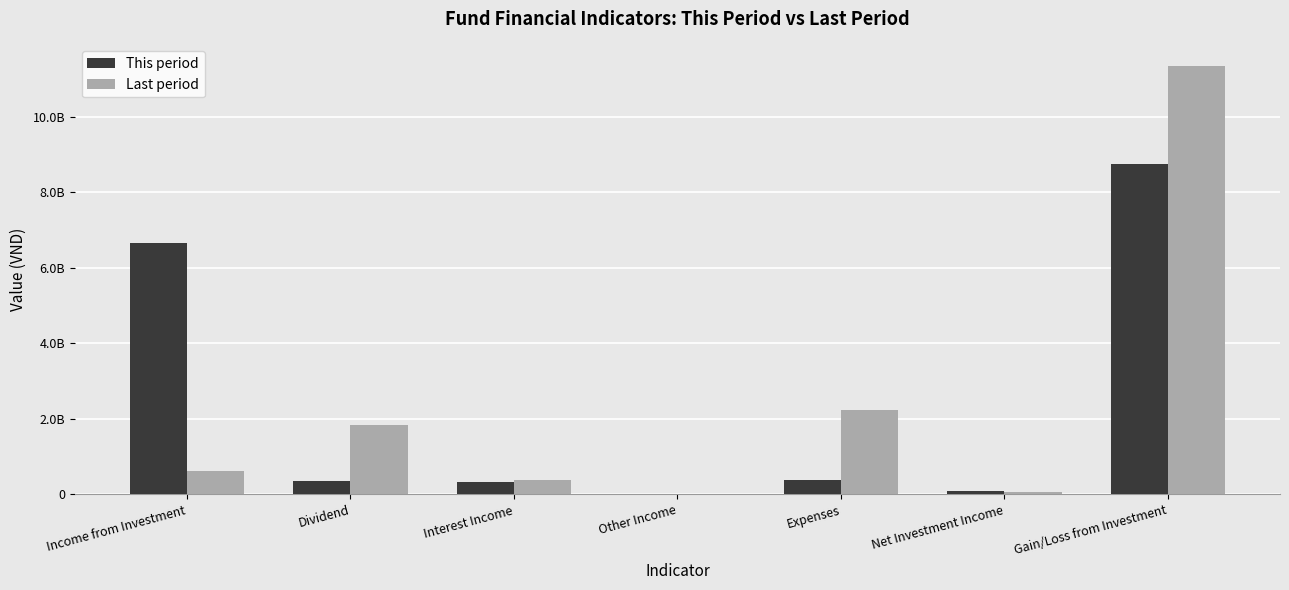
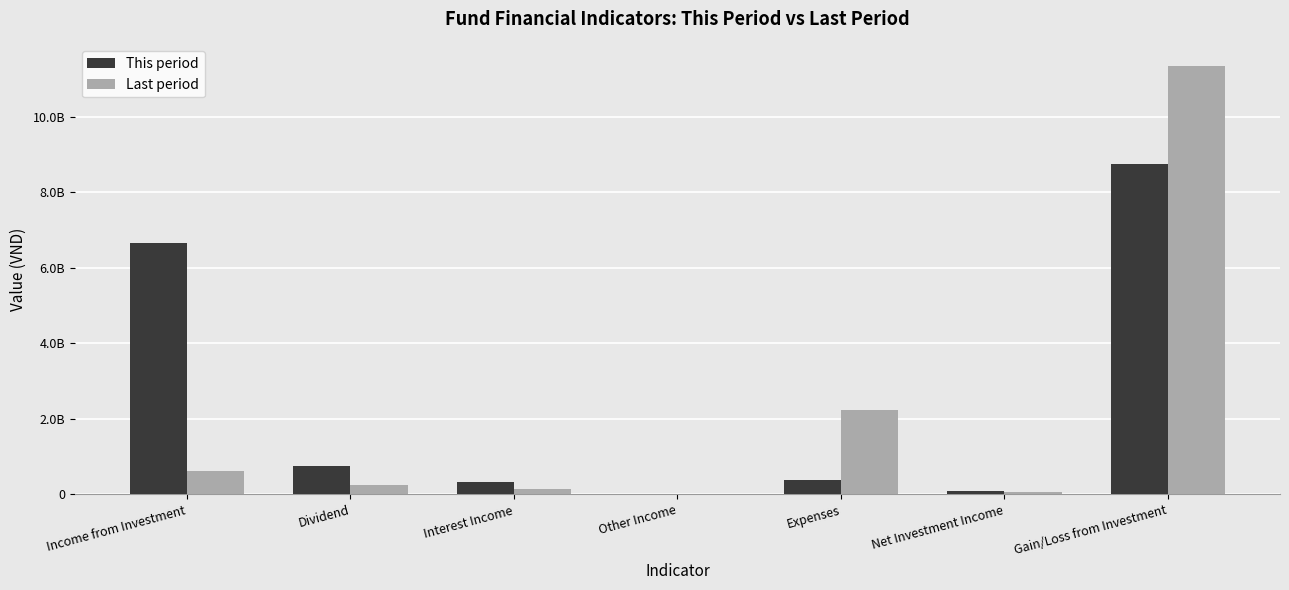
  {
    "This period": {
      "Income from Investment": 6600000000,
-     "Dividend": 400000000,
+     "Dividend": 800000000,
      "Interest Income": 300000000,
      "Other Income": 0,
      "Expenses": 400000000,
      "Net Investment Income": 100000000,
      "Gain/Loss from Investment": 8800000000
    },
    "Last period": {
      "Income from Investment": 600000000,
-     "Dividend": 1800000000,
-     "Interest Income": 400000000,
+     "Dividend": 300000000,
+     "Interest Income": 100000000,
      "Other Income": 0,
      "Expenses": 2300000000,
      "Gain/Loss from Investment": 11400000000
    }
  }
